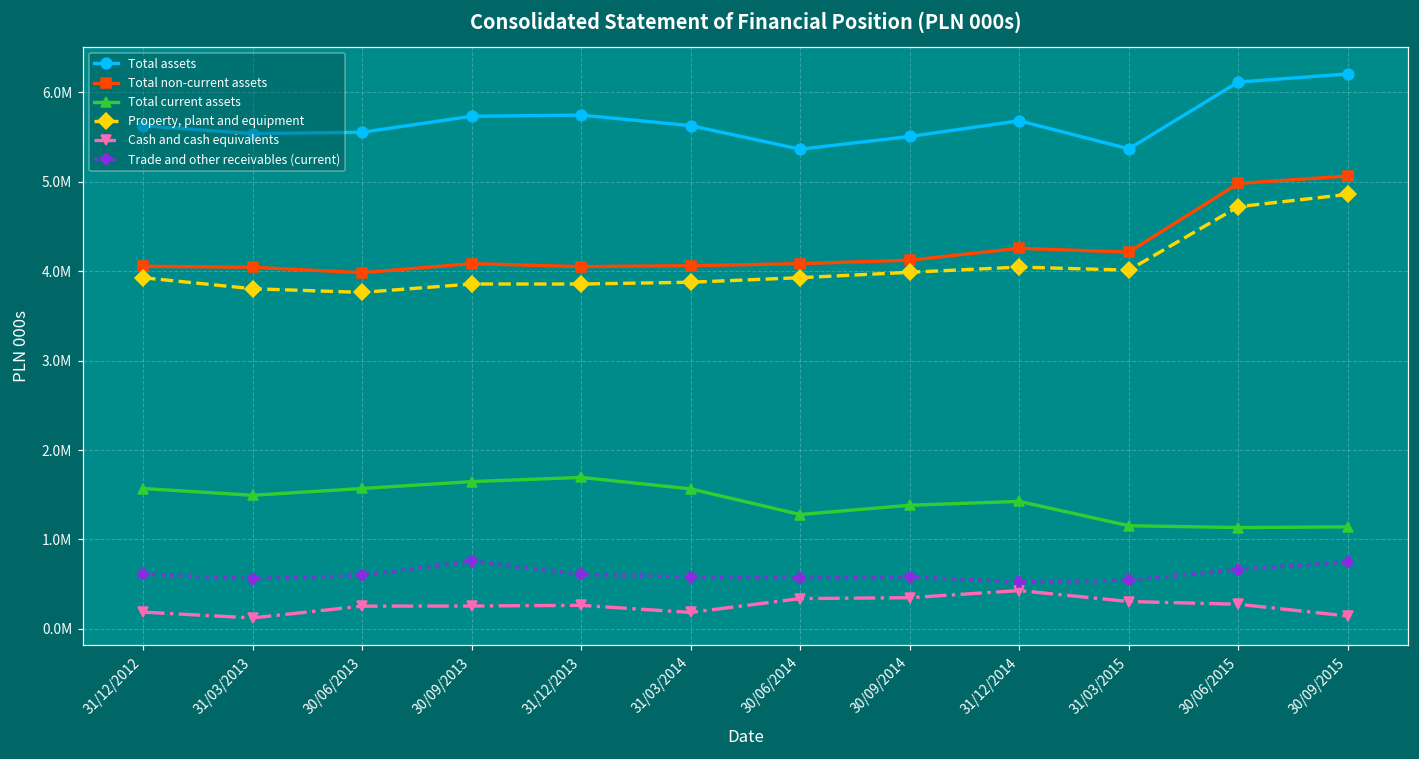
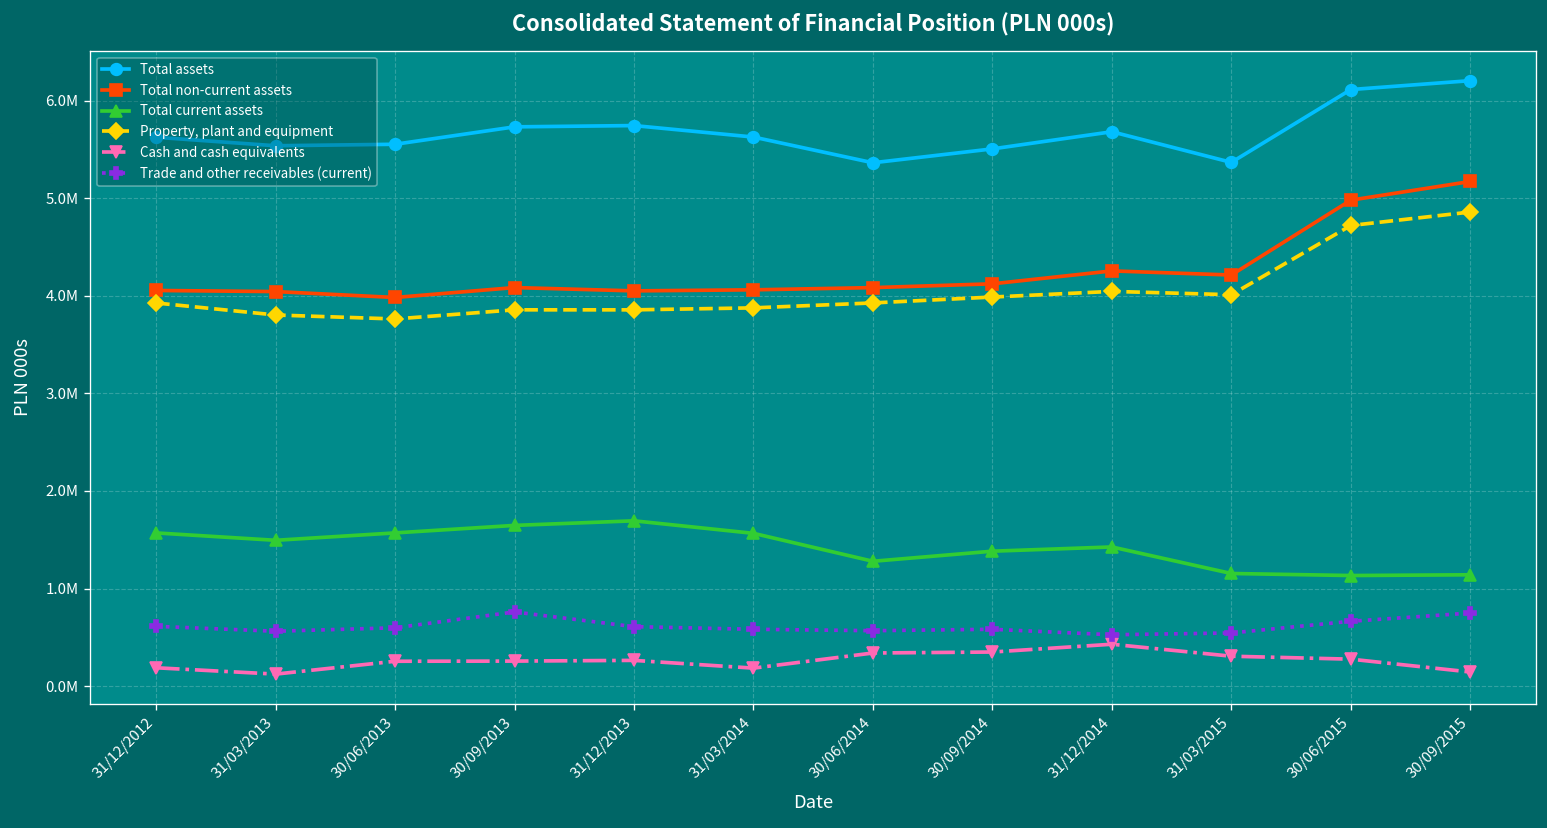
  {
    "Total assets": {
      "30/06/2013": 5600000,
      "30/09/2013": 5700000,
      "31/12/2013": 5700000,
      "31/03/2014": 5600000,
      "30/06/2014": 5400000,
      "30/09/2014": 5500000,
      "31/12/2014": 5700000,
      "31/03/2015": 5400000,
      "30/06/2015": 6100000,
      "30/09/2015": 6200000
    },
    "Total non-current assets": {
      "31/12/2012": 4100000,
      "31/03/2013": 4000000,
      "30/06/2013": 4000000,
      "30/09/2013": 4100000,
      "31/12/2013": 4000000,
      "31/03/2014": 4100000,
      "30/06/2014": 4100000,
      "30/09/2014": 4100000,
      "31/12/2014": 4300000,
      "31/03/2015": 4200000,
      "30/06/2015": 5000000,
-     "30/09/2015": 5100000
+     "30/09/2015": 5200000
    },
    "Total current assets": {
      "31/12/2012": 1600000,
      "31/03/2013": 1500000,
      "30/06/2013": 1600000,
      "30/09/2013": 1600000,
      "31/12/2013": 1700000,
      "31/03/2014": 1600000,
      "30/06/2014": 1300000,
      "30/09/2014": 1400000,
      "31/12/2014": 1400000,
      "31/03/2015": 1200000,
      "30/06/2015": 1100000,
      "30/09/2015": 1100000
    },
    "Property, plant and equipment": {
      "31/12/2012": 3900000,
      "31/03/2013": 3800000,
      "30/06/2013": 3800000,
      "30/09/2013": 3900000,
      "31/12/2013": 3900000,
      "31/03/2014": 3900000,
      "30/06/2014": 3900000,
      "30/09/2014": 4000000,
      "31/12/2014": 4000000,
      "31/03/2015": 4000000,
      "30/06/2015": 4700000,
      "30/09/2015": 4900000
    },
    "Cash and cash equivalents": {
      "31/12/2012": 200000,
      "31/03/2013": 100000,
      "30/06/2013": 300000,
      "30/09/2013": 300000,
      "31/12/2013": 300000,
      "31/03/2014": 200000,
      "30/06/2014": 300000,
      "30/09/2014": 300000,
      "31/12/2014": 400000,
      "31/03/2015": 300000,
      "30/06/2015": 300000,
      "30/09/2015": 100000
    },
    "Trade and other receivables (current)": {
      "31/12/2012": 600000,
      "31/03/2013": 600000,
      "30/06/2013": 600000,
      "30/09/2013": 800000,
      "31/12/2013": 600000,
      "31/03/2014": 600000,
      "30/06/2014": 600000,
      "30/09/2014": 600000,
      "31/12/2014": 500000,
      "31/03/2015": 500000,
      "30/06/2015": 700000,
      "30/09/2015": 700000
    }
  }
